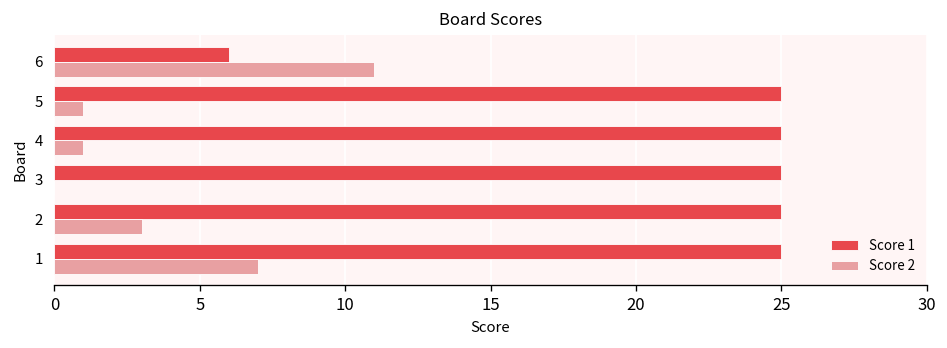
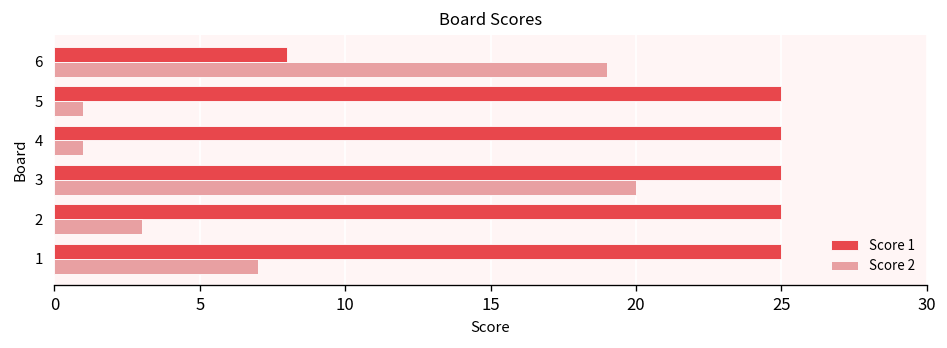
  {
    "Score 1": {
-     "6": 6,
+     "6": 8,
      "5": 25,
      "4": 25,
      "3": 25,
      "2": 25,
      "1": 25
    },
    "Score 2": {
-     "6": 11,
+     "6": 19,
      "5": 1,
      "4": 1,
-     "3": 0,
+     "3": 20,
      "2": 3,
      "1": 7
    }
  }
